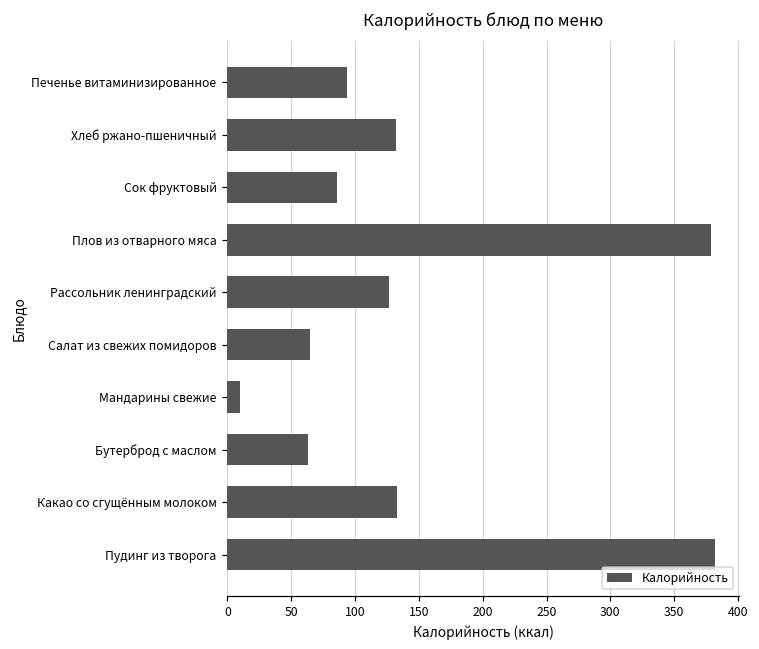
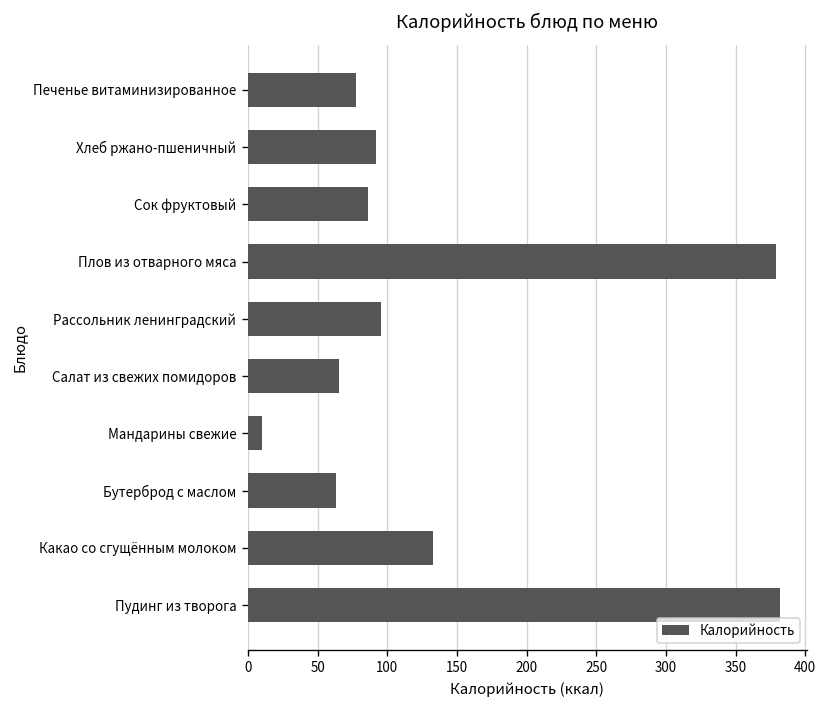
  {
-   "Печенье витаминизированное": 94,
-   "Хлеб ржано-пшеничный": 132,
+   "Печенье витаминизированное": 77,
+   "Хлеб ржано-пшеничный": 92,
    "Сок фруктовый": 86,
    "Плов из отварного мяса": 379,
-   "Рассольник ленинградский": 127,
+   "Рассольник ленинградский": 96,
    "Салат из свежих помидоров": 65,
    "Мандарины свежие": 10,
    "Бутерброд с маслом": 63,
    "Какао со сгущённым молоком": 133,
    "Пудинг из творога": 382
  }
